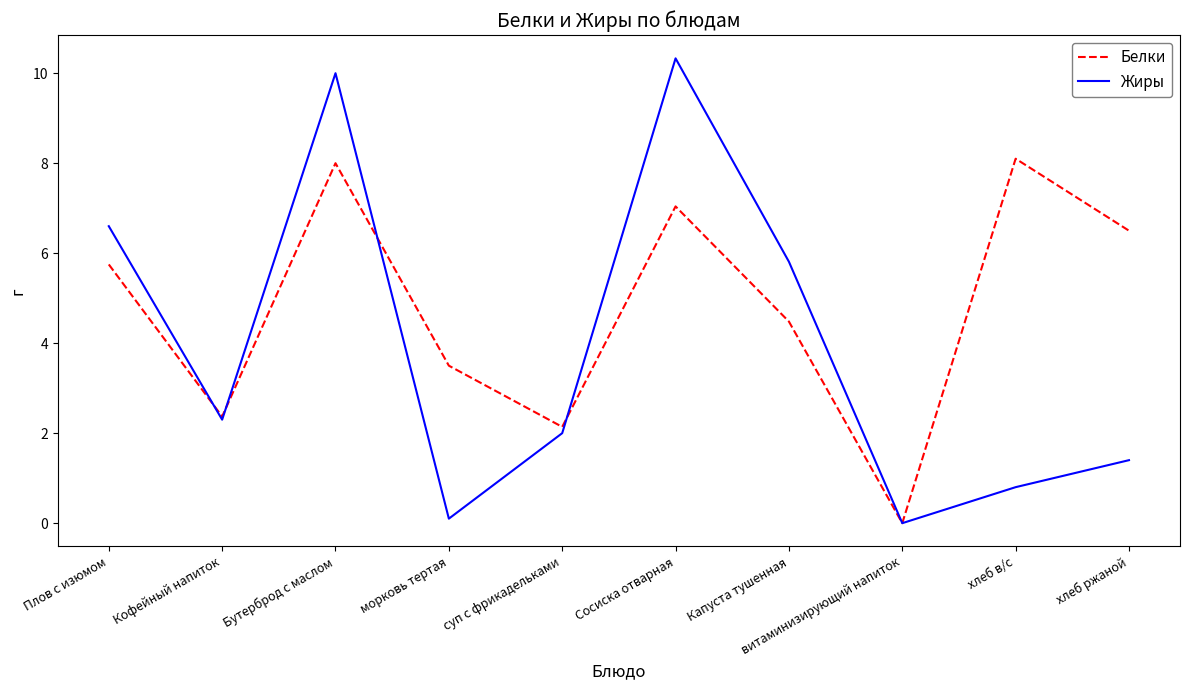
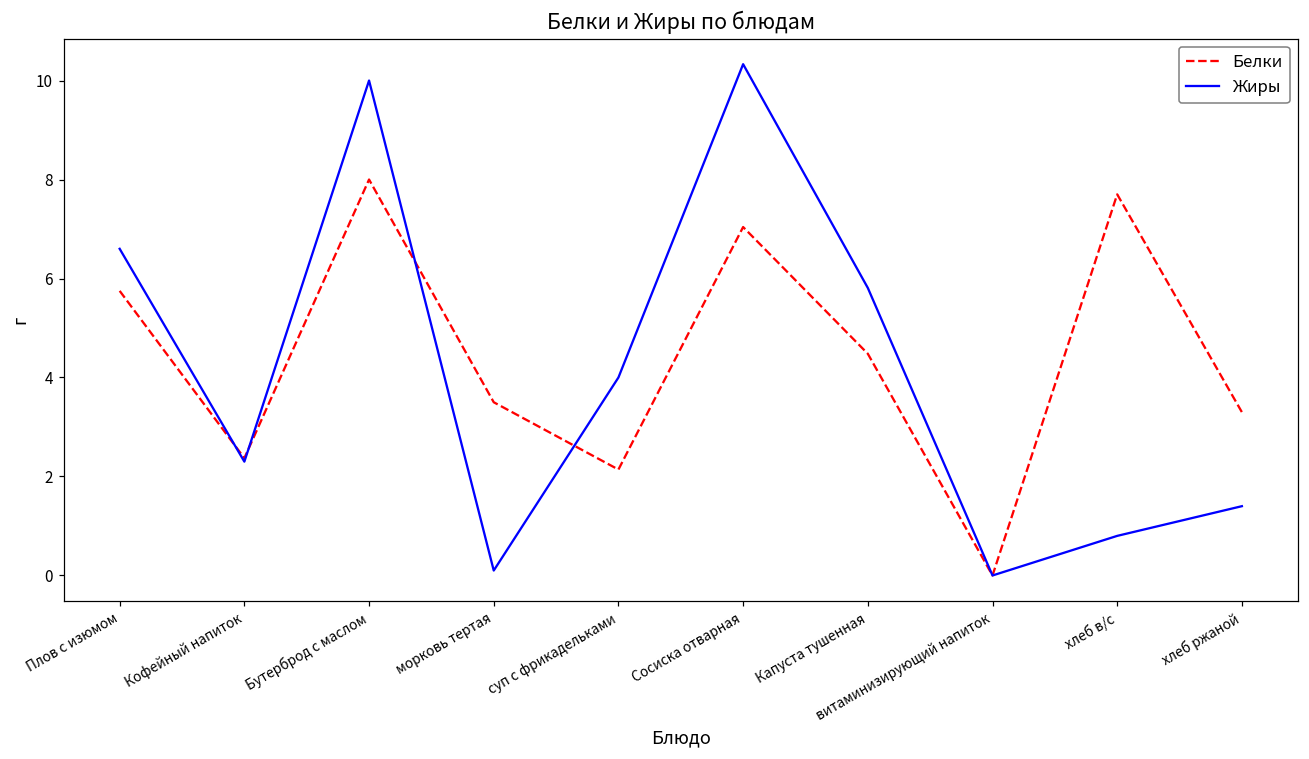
  {
    "Белки": {
      "Плов с изюмом": 5.8,
      "Кофейный напиток": 2.4,
      "Бутерброд с маслом": 8.0,
      "морковь тертая": 3.5,
      "суп с фрикадельками": 2.1,
      "Сосиска отварная": 7.0,
      "Капуста тушенная": 4.5,
-     "хлеб в/с": 8.1,
-     "хлеб ржаной": 6.5
+     "хлеб в/с": 7.7,
+     "хлеб ржаной": 3.3
    },
    "Жиры": {
      "Плов с изюмом": 6.6,
      "Кофейный напиток": 2.3,
      "Бутерброд с маслом": 10,
      "морковь тертая": 0.1,
-     "суп с фрикадельками": 2,
+     "суп с фрикадельками": 4,
      "Сосиска отварная": 10.3,
      "Капуста тушенная": 5.8,
      "хлеб в/с": 0.8,
      "хлеб ржаной": 1.4
    }
  }
